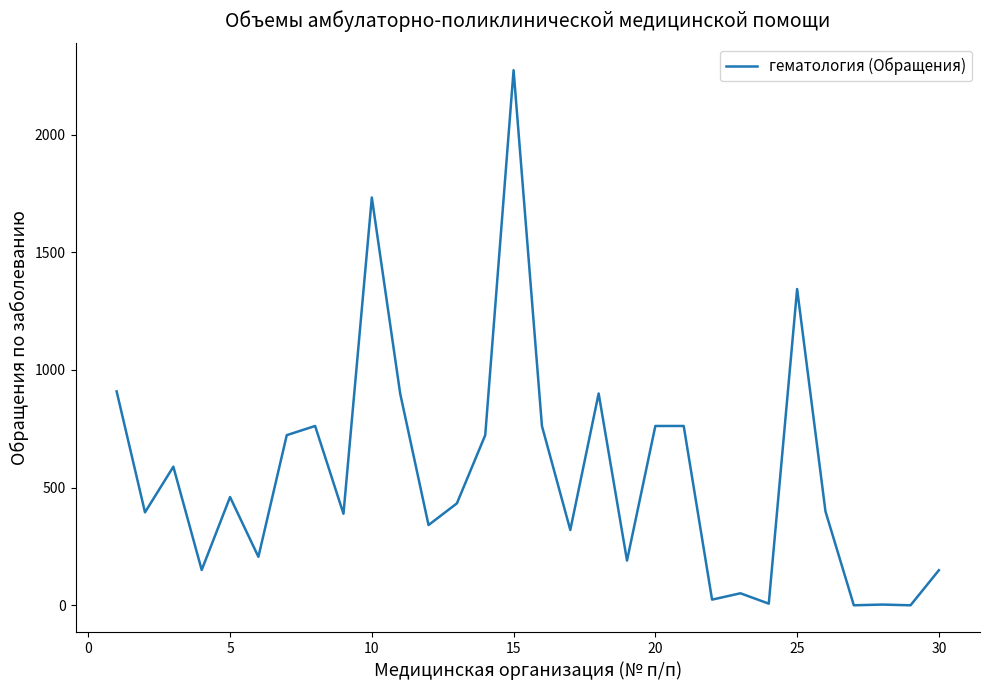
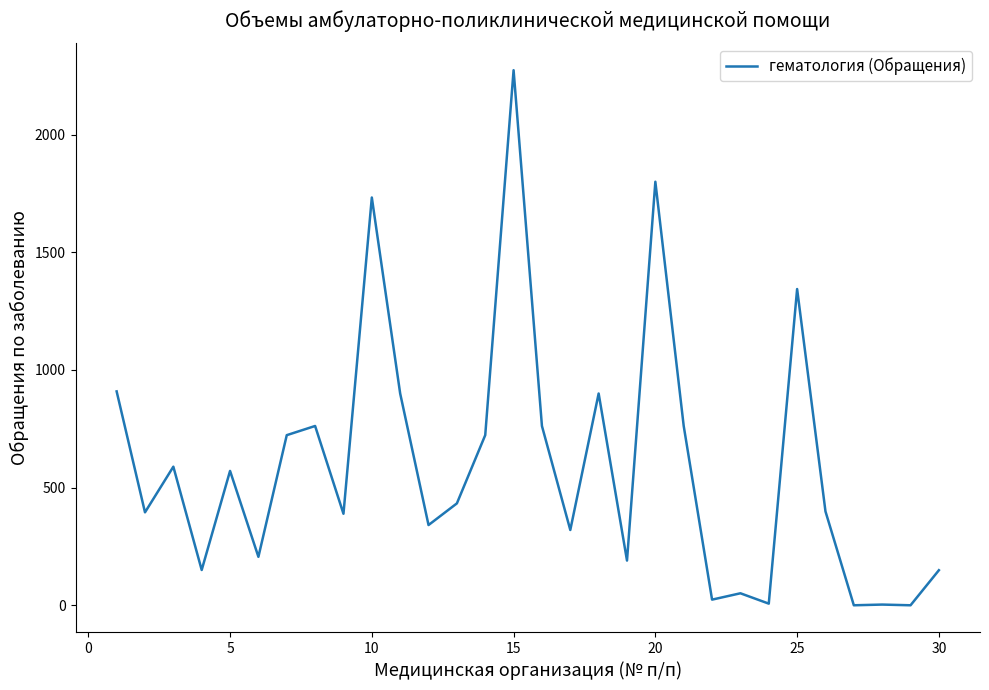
  {
-   "5": 460,
+   "5": 570,
    "10": 1730,
    "15": 2270,
-   "20": 760,
+   "20": 1800,
    "25": 1340,
    "30": 150
  }
